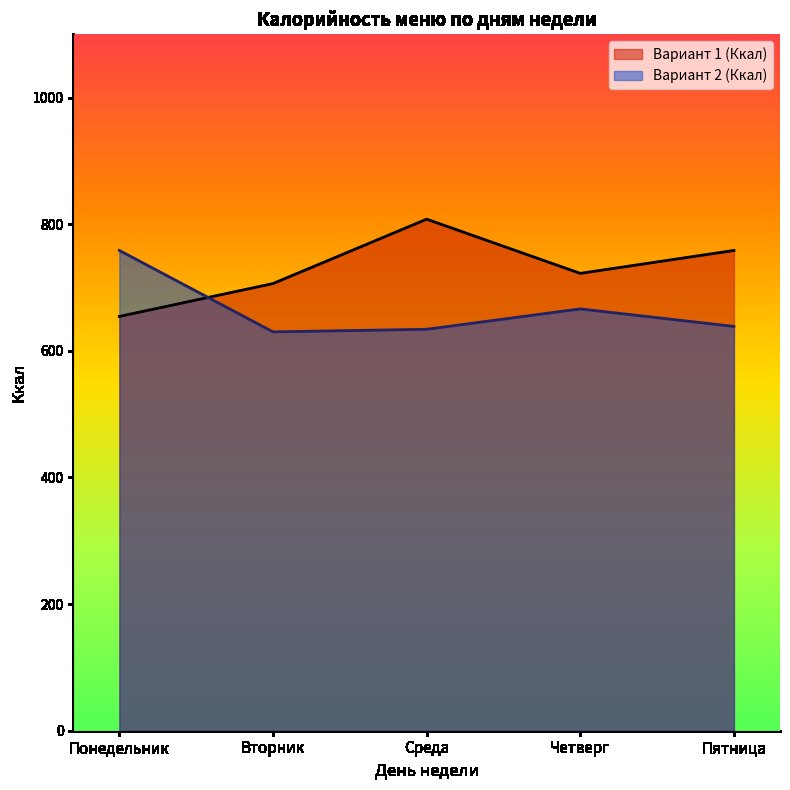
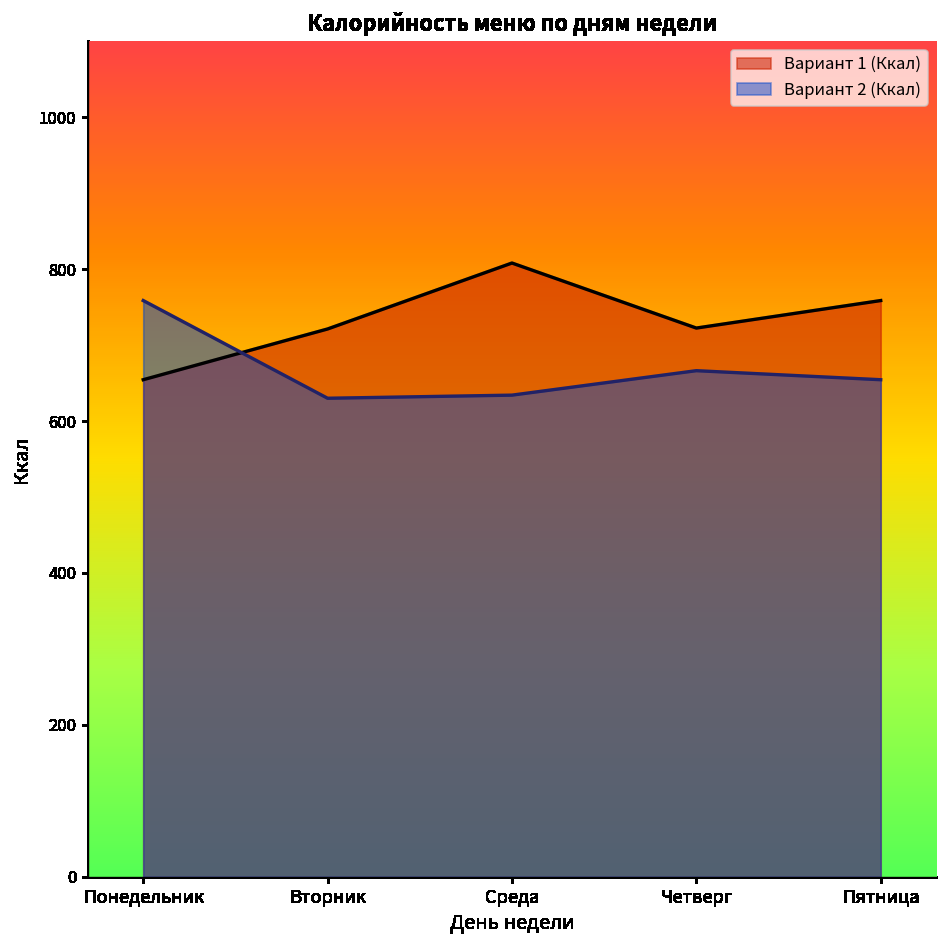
  {
    "Вариант 1 (Ккал)": {
      "Понедельник": 650,
-     "Вторник": 710,
+     "Вторник": 720,
      "Среда": 810,
      "Четверг": 720,
      "Пятница": 760
    },
    "Вариант 2 (Ккал)": {
      "Понедельник": 760,
      "Вторник": 630,
      "Среда": 630,
      "Четверг": 670,
-     "Пятница": 640
+     "Пятница": 650
    }
  }
